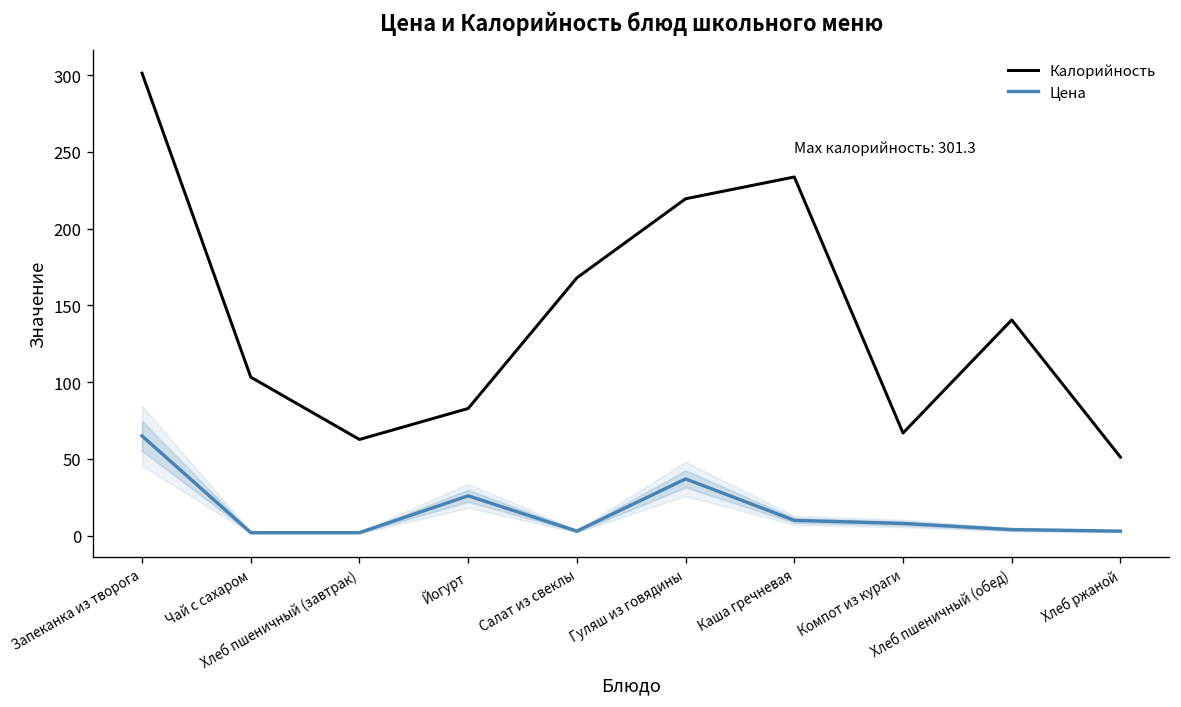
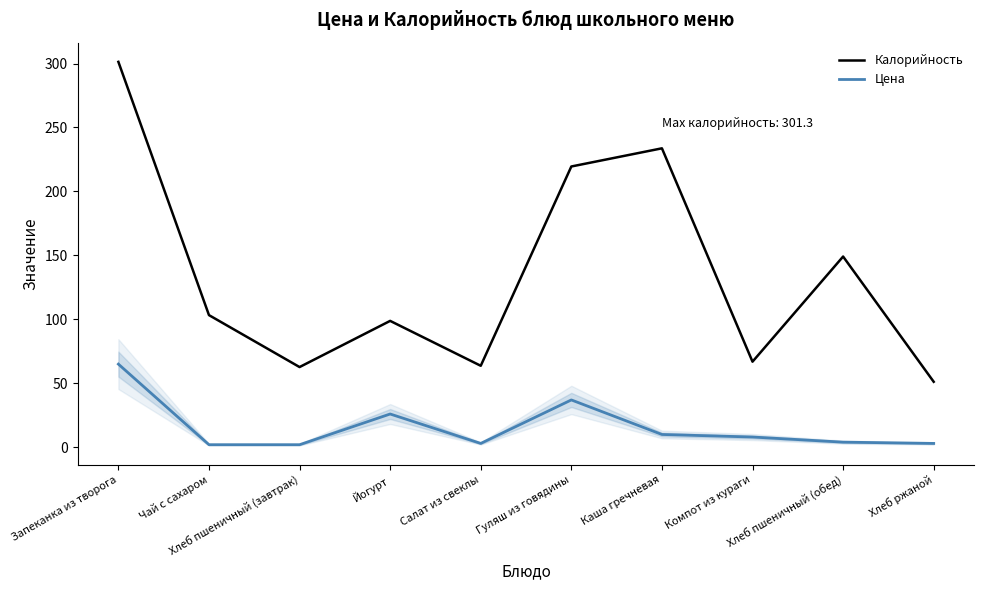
  {
    "Калорийность": {
      "Запеканка из творога": 301,
      "Чай с сахаром": 103,
      "Хлеб пшеничный (завтрак)": 63,
-     "Йогурт": 83,
-     "Салат из свеклы": 168,
+     "Йогурт": 99,
+     "Салат из свеклы": 64,
      "Гуляш из говядины": 220,
      "Компот из кураги": 67,
-     "Хлеб пшеничный (обед)": 141,
+     "Хлеб пшеничный (обед)": 149,
      "Хлеб ржаной": 51
    }
  }
